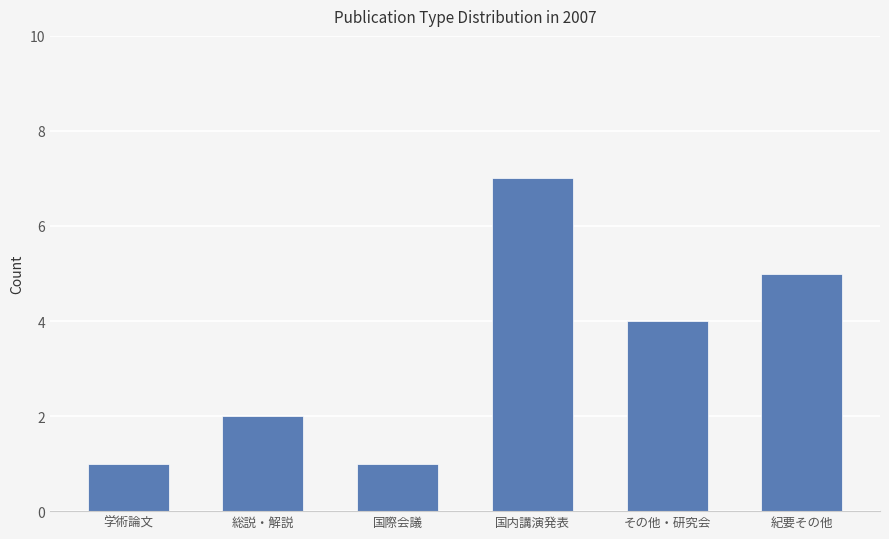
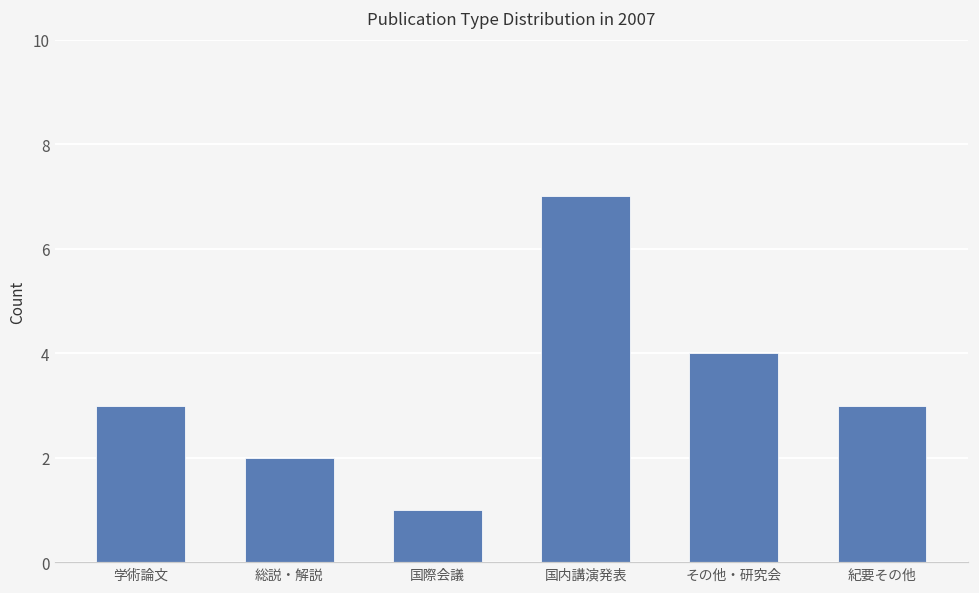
  {
-   "学術論文": 1,
+   "学術論文": 3,
    "総説・解説": 2,
    "国際会議": 1,
    "国内講演発表": 7,
    "その他・研究会": 4,
-   "紀要その他": 5
+   "紀要その他": 3
  }
